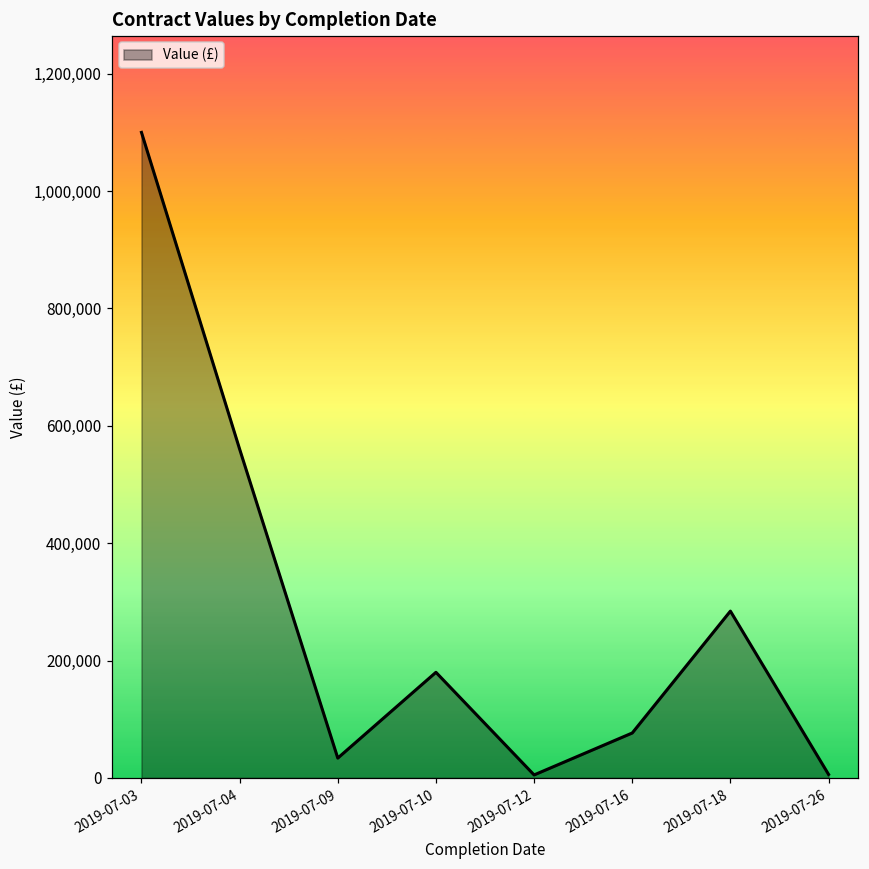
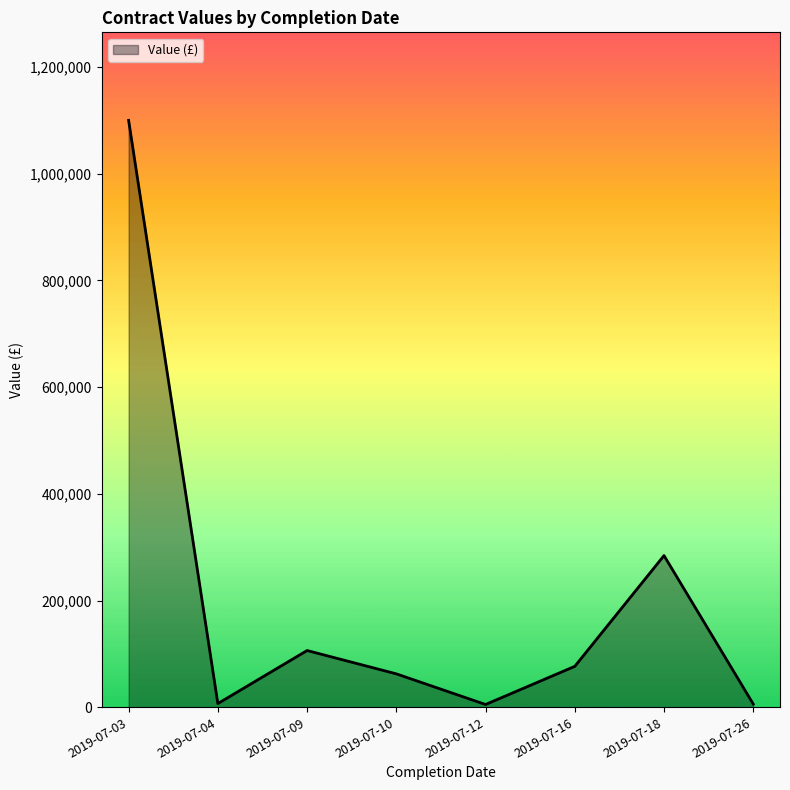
  {
    "2019-07-03": "1,100,000",
-   "2019-07-04": "560,000",
-   "2019-07-09": "30,000",
-   "2019-07-10": "180,000",
+   "2019-07-04": "10,000",
+   "2019-07-09": "110,000",
+   "2019-07-10": "60,000",
    "2019-07-12": "10,000",
    "2019-07-16": "80,000",
    "2019-07-18": "280,000",
    "2019-07-26": "10,000"
  }
